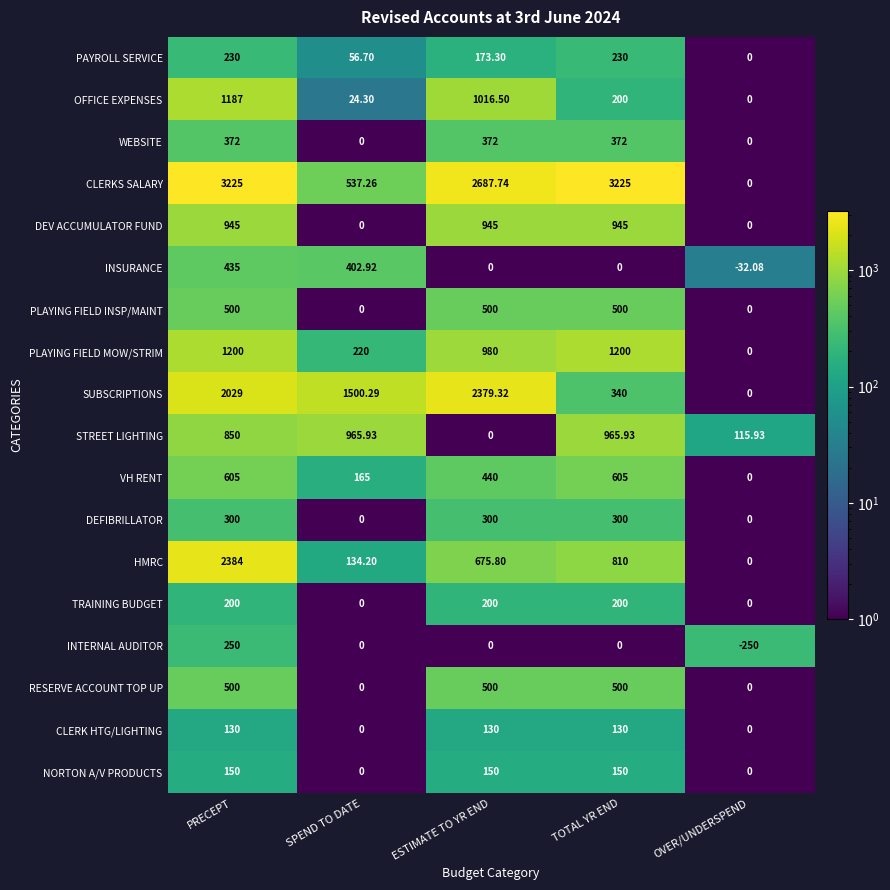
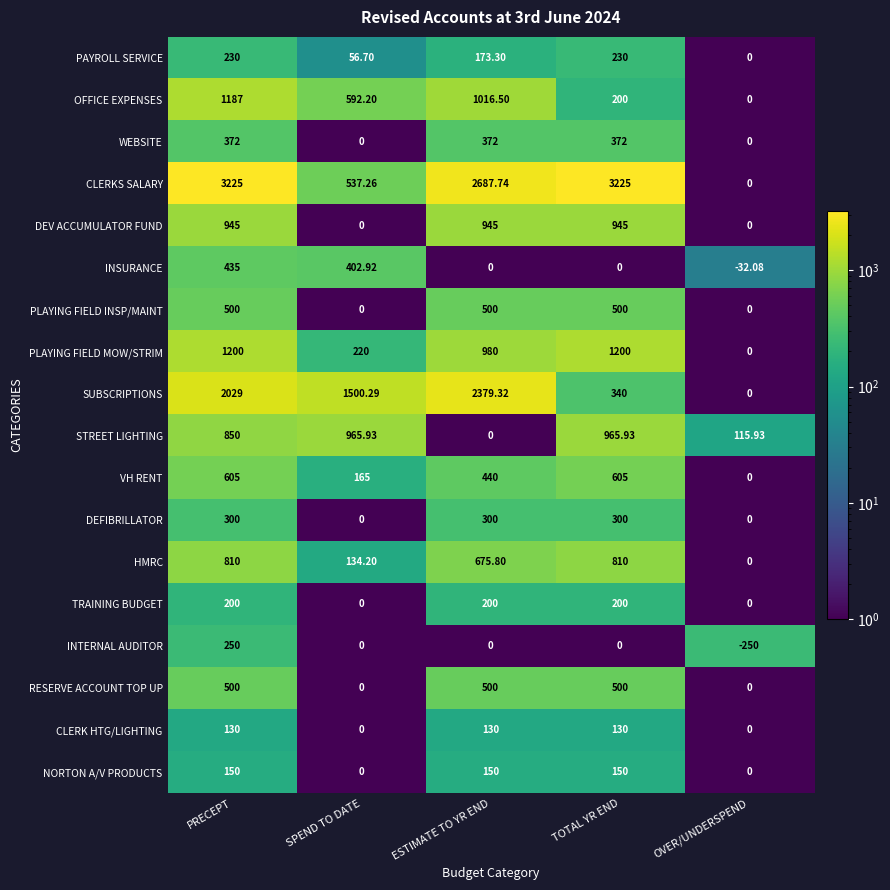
  {
    "PAYROLL SERVICE": {
      "PRECEPT": 230,
      "SPEND TO DATE": 56.70,
      "ESTIMATE TO YR END": 173.30,
      "TOTAL YR END": 230,
      "OVER/UNDERSPEND": 0
    },
    "OFFICE EXPENSES": {
      "PRECEPT": 1187,
-     "SPEND TO DATE": 24.30,
+     "SPEND TO DATE": 592.20,
      "ESTIMATE TO YR END": 1016.50,
      "TOTAL YR END": 200,
      "OVER/UNDERSPEND": 0
    },
    "WEBSITE": {
      "PRECEPT": 372,
      "SPEND TO DATE": 0,
      "ESTIMATE TO YR END": 372,
      "TOTAL YR END": 372,
      "OVER/UNDERSPEND": 0
    },
    "CLERKS SALARY": {
      "PRECEPT": 3225,
      "SPEND TO DATE": 537.26,
      "ESTIMATE TO YR END": 2687.74,
      "TOTAL YR END": 3225,
      "OVER/UNDERSPEND": 0
    },
    "DEV ACCUMULATOR FUND": {
      "PRECEPT": 945,
      "SPEND TO DATE": 0,
      "ESTIMATE TO YR END": 945,
      "TOTAL YR END": 945,
      "OVER/UNDERSPEND": 0
    },
    "INSURANCE": {
      "PRECEPT": 435,
      "SPEND TO DATE": 402.92,
      "ESTIMATE TO YR END": 0,
      "TOTAL YR END": 0,
      "OVER/UNDERSPEND": -32.08
    },
    "PLAYING FIELD INSP/MAINT": {
      "PRECEPT": 500,
      "SPEND TO DATE": 0,
      "ESTIMATE TO YR END": 500,
      "TOTAL YR END": 500,
      "OVER/UNDERSPEND": 0
    },
    "PLAYING FIELD MOW/STRIM": {
      "PRECEPT": 1200,
      "SPEND TO DATE": 220,
      "ESTIMATE TO YR END": 980,
      "TOTAL YR END": 1200,
      "OVER/UNDERSPEND": 0
    },
    "SUBSCRIPTIONS": {
      "PRECEPT": 2029,
      "SPEND TO DATE": 1500.29,
      "ESTIMATE TO YR END": 2379.32,
      "TOTAL YR END": 340,
      "OVER/UNDERSPEND": 0
    },
    "STREET LIGHTING": {
      "PRECEPT": 850,
      "SPEND TO DATE": 965.93,
      "ESTIMATE TO YR END": 0,
      "TOTAL YR END": 965.93,
      "OVER/UNDERSPEND": 115.93
    },
    "VH RENT": {
      "PRECEPT": 605,
      "SPEND TO DATE": 165,
      "ESTIMATE TO YR END": 440,
      "TOTAL YR END": 605,
      "OVER/UNDERSPEND": 0
    },
    "DEFIBRILLATOR": {
      "PRECEPT": 300,
      "SPEND TO DATE": 0,
      "ESTIMATE TO YR END": 300,
      "TOTAL YR END": 300,
      "OVER/UNDERSPEND": 0
    },
    "HMRC": {
-     "PRECEPT": 2384,
+     "PRECEPT": 810,
      "SPEND TO DATE": 134.20,
      "ESTIMATE TO YR END": 675.80,
      "TOTAL YR END": 810,
      "OVER/UNDERSPEND": 0
    },
    "TRAINING BUDGET": {
      "PRECEPT": 200,
      "SPEND TO DATE": 0,
      "ESTIMATE TO YR END": 200,
      "TOTAL YR END": 200,
      "OVER/UNDERSPEND": 0
    },
    "INTERNAL AUDITOR": {
      "PRECEPT": 250,
      "SPEND TO DATE": 0,
      "ESTIMATE TO YR END": 0,
      "TOTAL YR END": 0,
      "OVER/UNDERSPEND": -250
    },
    "RESERVE ACCOUNT TOP UP": {
      "PRECEPT": 500,
      "SPEND TO DATE": 0,
      "ESTIMATE TO YR END": 500,
      "TOTAL YR END": 500,
      "OVER/UNDERSPEND": 0
    },
    "CLERK HTG/LIGHTING": {
      "PRECEPT": 130,
      "SPEND TO DATE": 0,
      "ESTIMATE TO YR END": 130,
      "TOTAL YR END": 130,
      "OVER/UNDERSPEND": 0
    },
    "NORTON A/V PRODUCTS": {
      "PRECEPT": 150,
      "SPEND TO DATE": 0,
      "ESTIMATE TO YR END": 150,
      "TOTAL YR END": 150,
      "OVER/UNDERSPEND": 0
    }
  }
